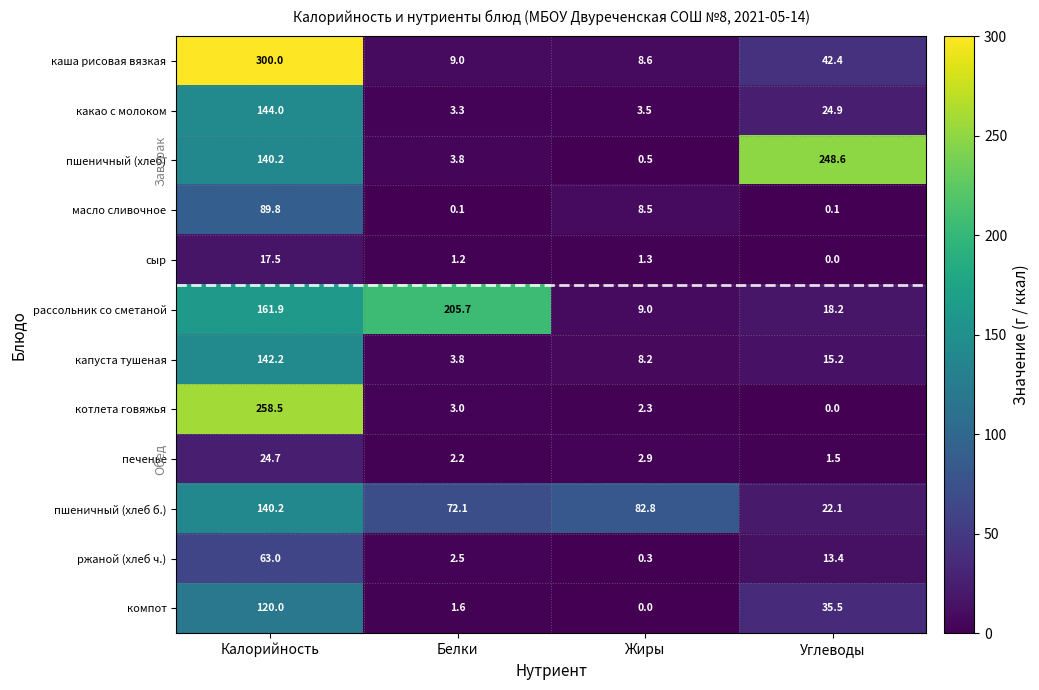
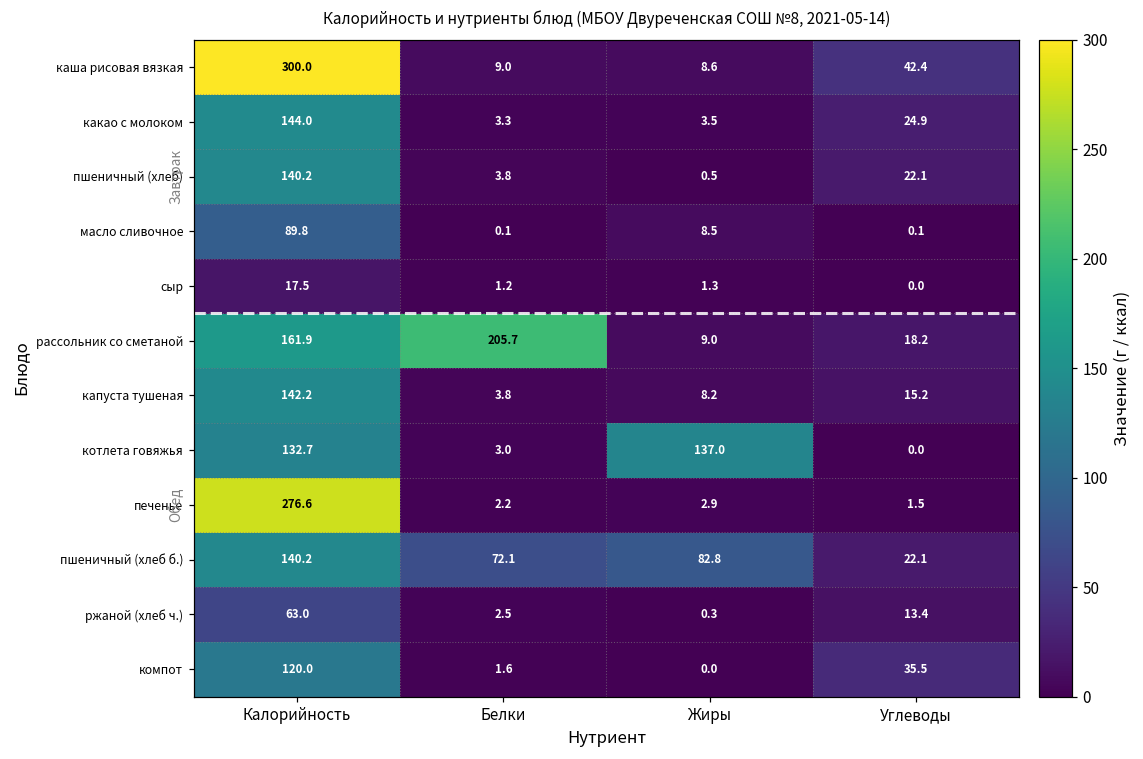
  {
    "каша рисовая вязкая": {
      "Калорийность": 300.0,
      "Белки": 9.0,
      "Жиры": 8.6,
      "Углеводы": 42.4
    },
    "какао с молоком": {
      "Калорийность": 144.0,
      "Белки": 3.3,
      "Жиры": 3.5,
      "Углеводы": 24.9
    },
    "пшеничный (хлеб)": {
      "Калорийность": 140.2,
      "Белки": 3.8,
      "Жиры": 0.5,
-     "Углеводы": 248.6
+     "Углеводы": 22.1
    },
    "масло сливочное": {
      "Калорийность": 89.8,
      "Белки": 0.1,
      "Жиры": 8.5,
      "Углеводы": 0.1
    },
    "сыр": {
      "Калорийность": 17.5,
      "Белки": 1.2,
      "Жиры": 1.3,
      "Углеводы": 0.0
    },
    "рассольник со сметаной": {
      "Калорийность": 161.9,
      "Белки": 205.7,
      "Жиры": 9.0,
      "Углеводы": 18.2
    },
    "капуста тушеная": {
      "Калорийность": 142.2,
      "Белки": 3.8,
      "Жиры": 8.2,
      "Углеводы": 15.2
    },
    "котлета говяжья": {
-     "Калорийность": 258.5,
+     "Калорийность": 132.7,
      "Белки": 3.0,
-     "Жиры": 2.3,
+     "Жиры": 137.0,
      "Углеводы": 0.0
    },
    "печенье": {
-     "Калорийность": 24.7,
+     "Калорийность": 276.6,
      "Белки": 2.2,
      "Жиры": 2.9,
      "Углеводы": 1.5
    },
    "пшеничный (хлеб б.)": {
      "Калорийность": 140.2,
      "Белки": 72.1,
      "Жиры": 82.8,
      "Углеводы": 22.1
    },
    "ржаной (хлеб ч.)": {
      "Калорийность": 63.0,
      "Белки": 2.5,
      "Жиры": 0.3,
      "Углеводы": 13.4
    },
    "компот": {
      "Калорийность": 120.0,
      "Белки": 1.6,
      "Жиры": 0.0,
      "Углеводы": 35.5
    }
  }
